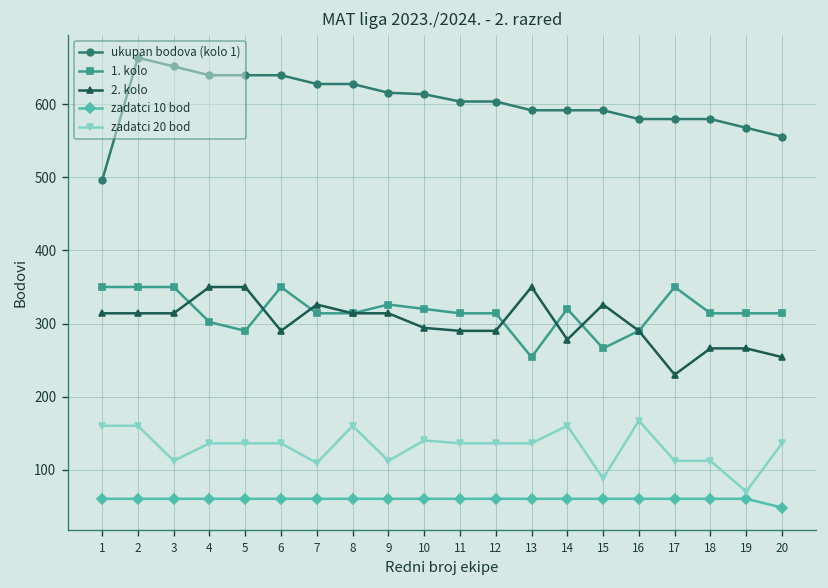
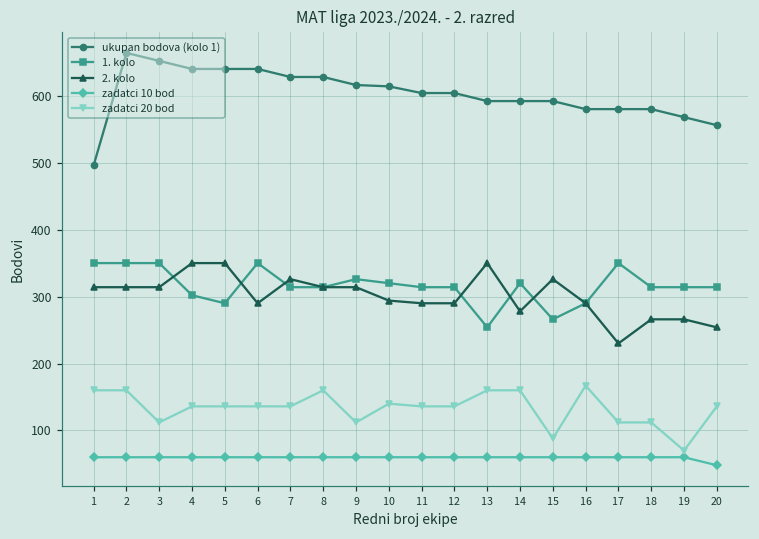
  {
    "zadatci 20 bod": {
      "1": 160,
      "2": 160,
      "3": 110,
      "4": 140,
      "5": 140,
      "6": 140,
-     "7": 110,
+     "7": 140,
      "8": 160,
      "9": 110,
      "10": 140,
      "11": 140,
      "12": 140,
-     "13": 140,
+     "13": 160,
      "14": 160,
      "15": 90,
      "16": 170,
      "17": 110,
      "18": 110,
      "19": 70,
      "20": 140
    }
  }
